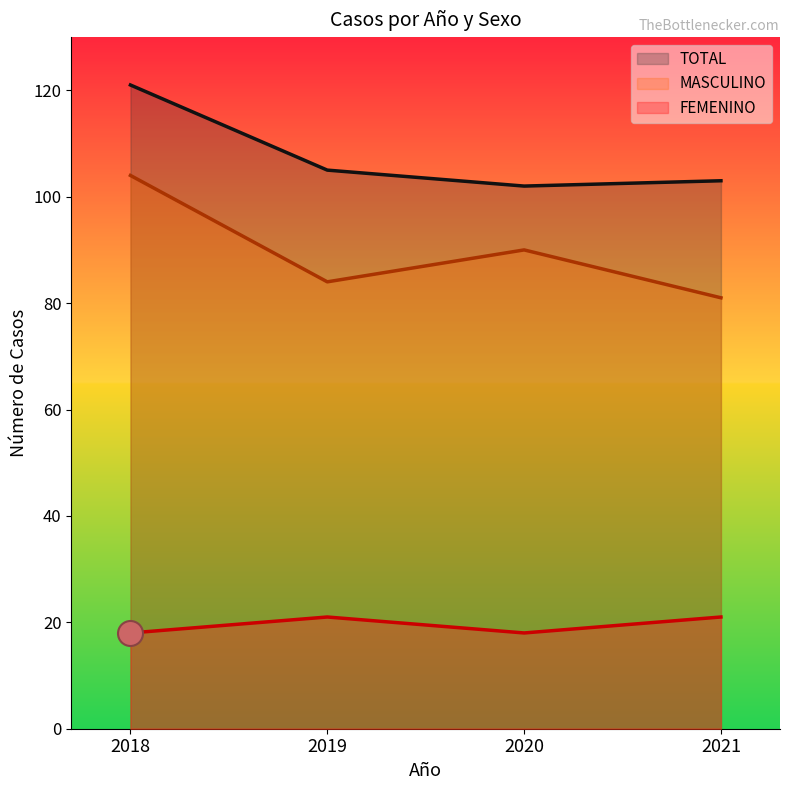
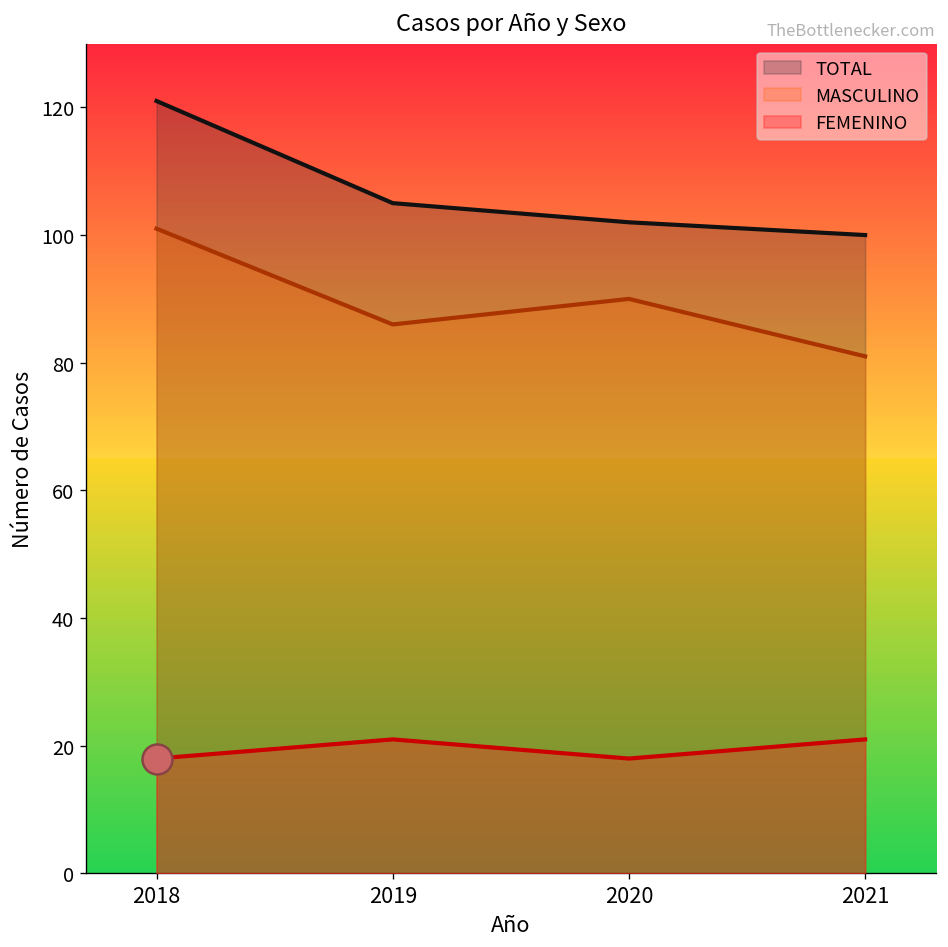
  {
    "TOTAL": {
      "2018": 121,
      "2019": 105,
      "2020": 102,
-     "2021": 103
+     "2021": 100
    },
    "MASCULINO": {
-     "2018": 104,
-     "2019": 84,
+     "2018": 101,
+     "2019": 86,
      "2020": 90,
      "2021": 81
    },
    "FEMENINO": {
      "2019": 21,
      "2020": 18,
      "2021": 21
    }
  }
